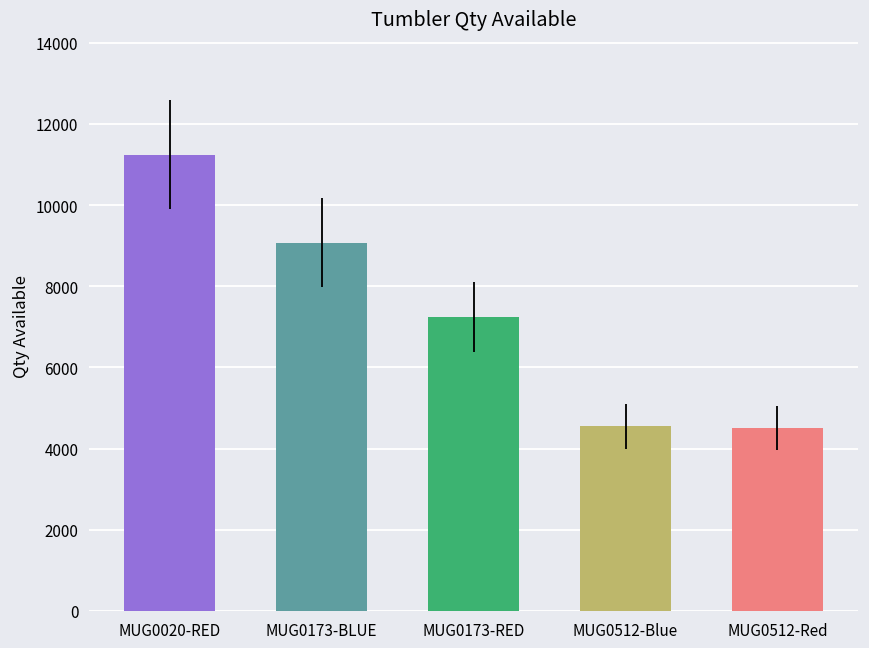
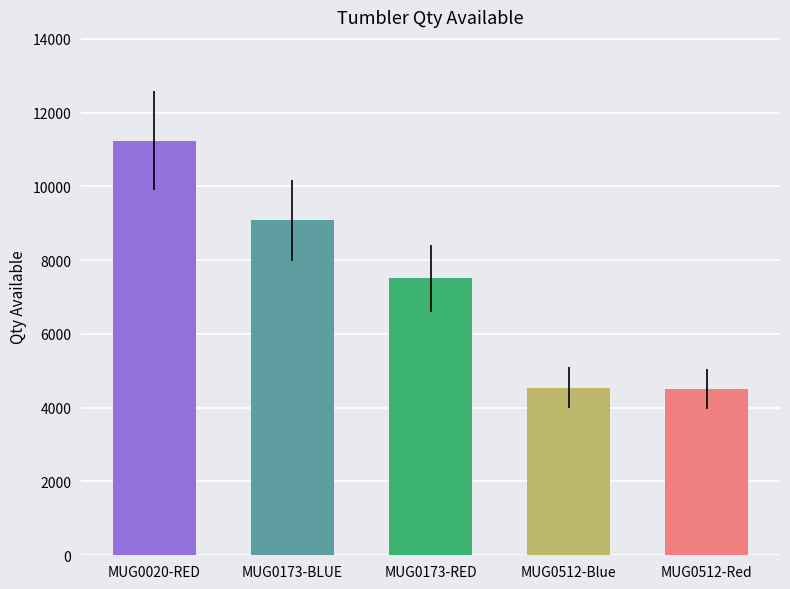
  {
    "MUG0020-RED": 11200,
    "MUG0173-BLUE": 9100,
-   "MUG0173-RED": 7200,
+   "MUG0173-RED": 7500,
    "MUG0512-Blue": 4500,
    "MUG0512-Red": 4500
  }
